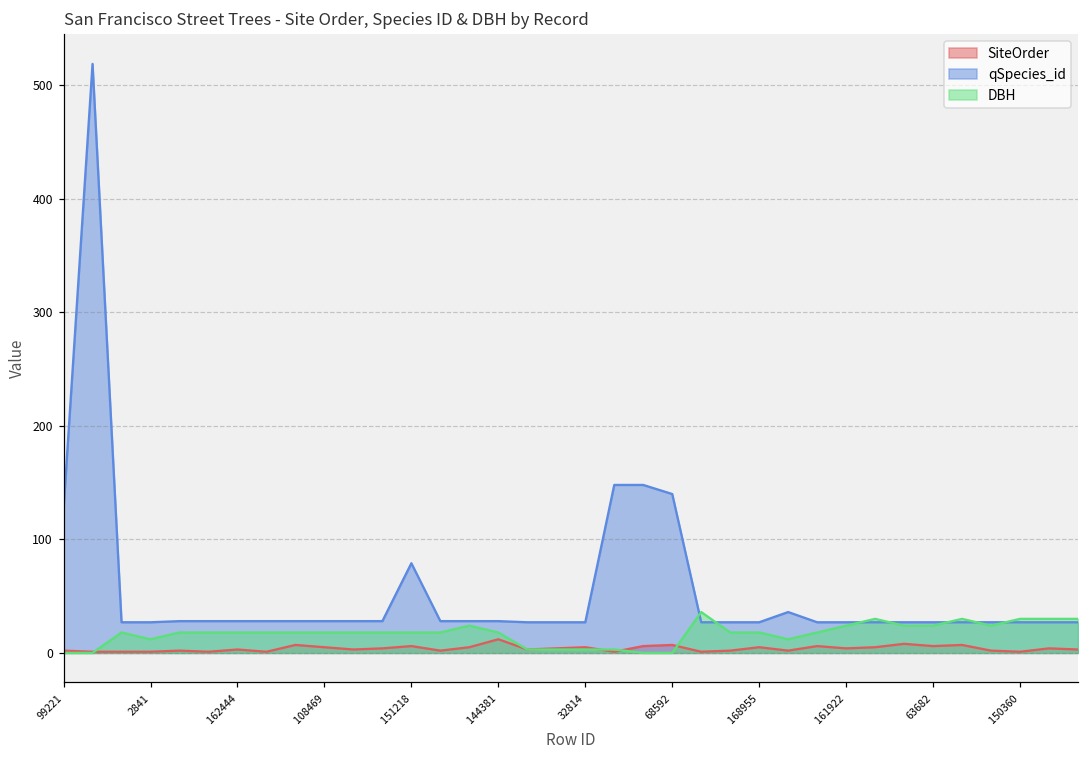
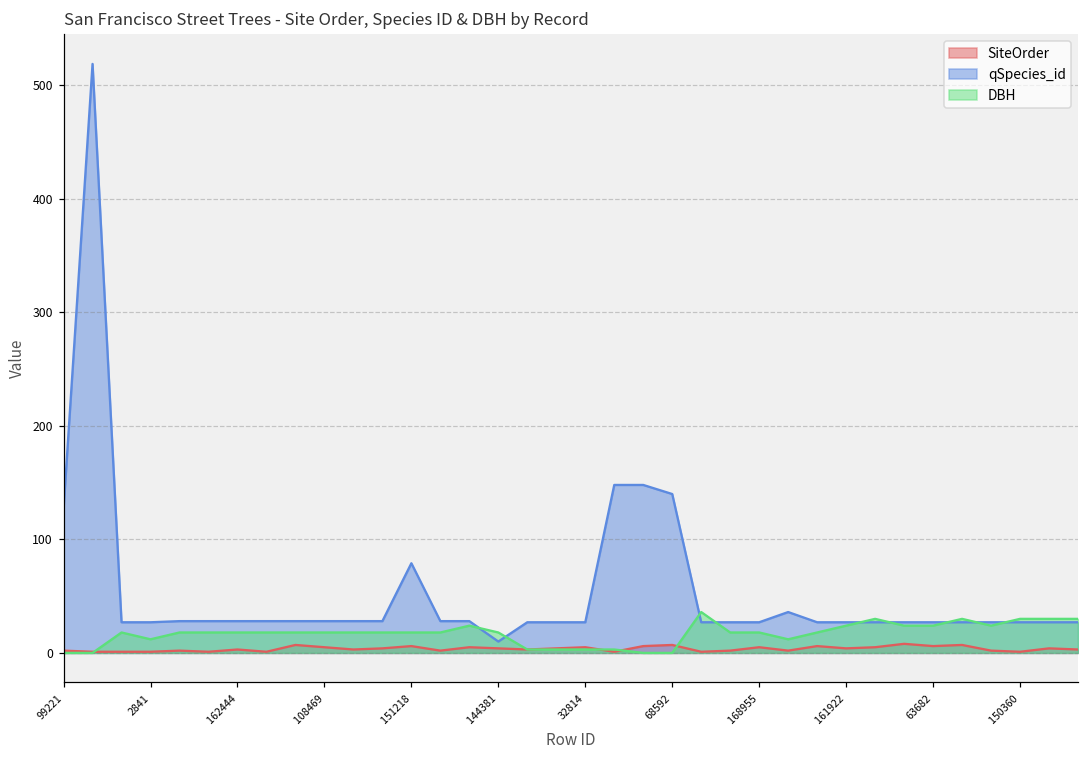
  {
    "SiteOrder": {
      "2841": 1,
      "162444": 3,
      "108469": 5,
      "151218": 6,
-     "144381": 12,
+     "144381": 4,
      "68592": 7,
      "168955": 5,
      "161922": 4,
      "63682": 6,
      "150360": 1
    },
    "qSpecies_id": {
      "99221": 127,
      "2841": 27,
      "162444": 28,
      "108469": 28,
      "151218": 79,
-     "144381": 28,
+     "144381": 10,
      "32814": 27,
      "68592": 140,
      "168955": 27,
      "161922": 27,
      "63682": 27,
      "150360": 27
    },
    "DBH": {
      "2841": 12,
      "162444": 18,
      "108469": 18,
      "151218": 18,
      "144381": 18,
      "68592": 0,
      "168955": 18,
      "161922": 24,
      "63682": 24,
      "150360": 30
    }
  }
